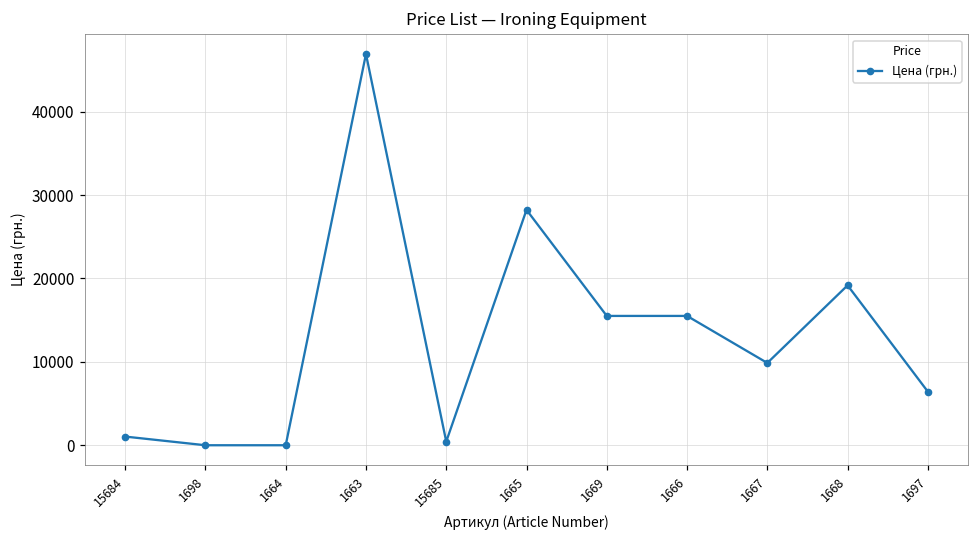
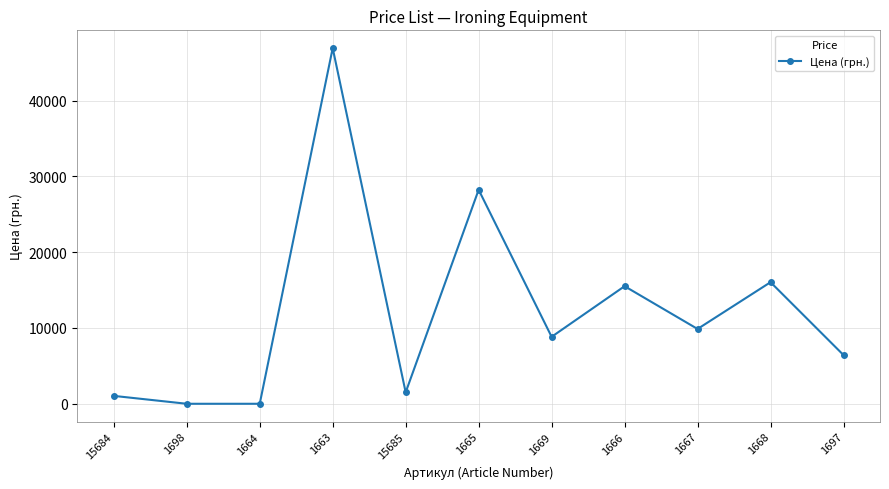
  {
    "15684": 1000,
    "1698": 0,
    "1664": 0,
    "1663": 47000,
-   "15685": 0,
+   "15685": 2000,
    "1665": 28000,
-   "1669": 16000,
+   "1669": 9000,
    "1666": 16000,
    "1667": 10000,
-   "1668": 19000,
+   "1668": 16000,
    "1697": 6000
  }
